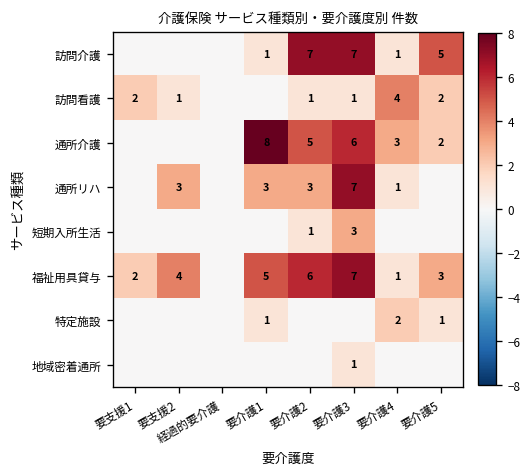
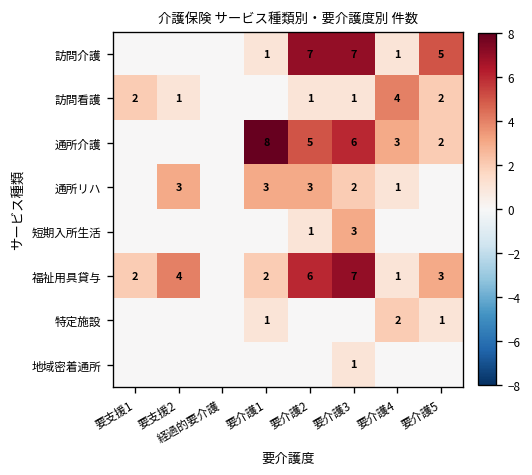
  {
    "訪問介護": {
      "要介護1": 1,
      "要介護2": 7,
      "要介護3": 7,
      "要介護4": 1,
      "要介護5": 5
    },
    "訪問看護": {
      "要支援1": 2,
      "要支援2": 1,
      "要介護2": 1,
      "要介護3": 1,
      "要介護4": 4,
      "要介護5": 2
    },
    "通所介護": {
      "要介護1": 8,
      "要介護2": 5,
      "要介護3": 6,
      "要介護4": 3,
      "要介護5": 2
    },
    "通所リハ": {
      "要支援2": 3,
      "要介護1": 3,
      "要介護2": 3,
-     "要介護3": 7,
+     "要介護3": 2,
      "要介護4": 1
    },
    "短期入所生活": {
      "要介護2": 1,
      "要介護3": 3
    },
    "福祉用具貸与": {
      "要支援1": 2,
      "要支援2": 4,
-     "要介護1": 5,
+     "要介護1": 2,
      "要介護2": 6,
      "要介護3": 7,
      "要介護4": 1,
      "要介護5": 3
    },
    "特定施設": {
      "要介護1": 1,
      "要介護4": 2,
      "要介護5": 1
    },
    "地域密着通所": {
      "要介護3": 1
    }
  }
